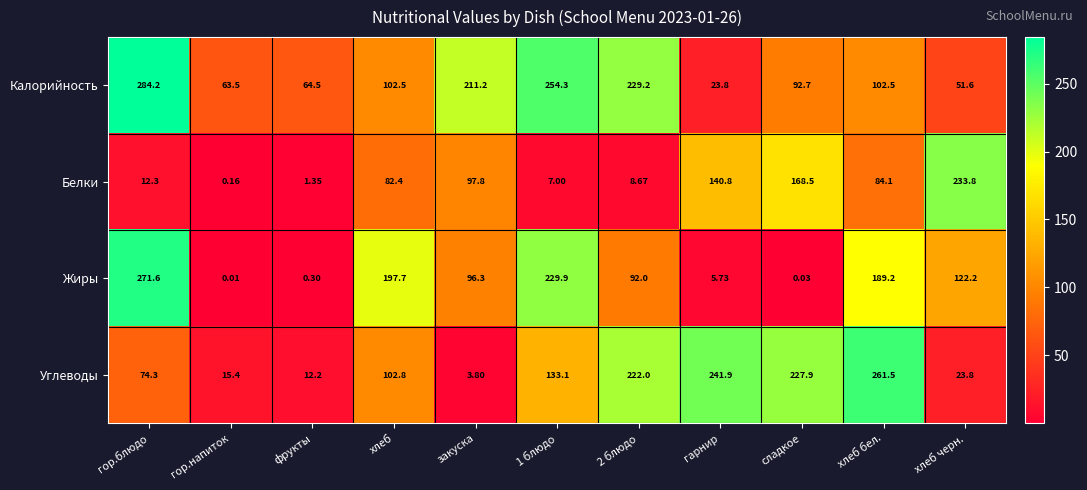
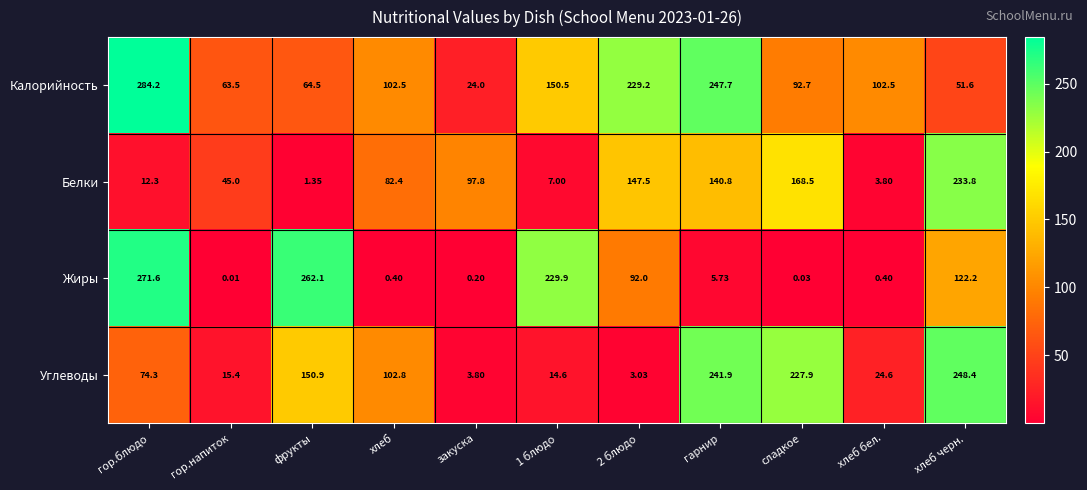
  {
    "Калорийность": {
      "гор.блюдо": 284.2,
      "гор.напиток": 63.5,
      "фрукты": 64.5,
      "хлеб": 102.5,
-     "закуска": 211.2,
-     "1 блюдо": 254.3,
+     "закуска": 24.0,
+     "1 блюдо": 150.5,
      "2 блюдо": 229.2,
-     "гарнир": 23.8,
+     "гарнир": 247.7,
      "сладкое": 92.7,
      "хлеб бел.": 102.5,
      "хлеб черн.": 51.6
    },
    "Белки": {
      "гор.блюдо": 12.3,
-     "гор.напиток": 0.16,
+     "гор.напиток": 45.0,
      "фрукты": 1.35,
      "хлеб": 82.4,
      "закуска": 97.8,
      "1 блюдо": 7.00,
-     "2 блюдо": 8.67,
+     "2 блюдо": 147.5,
      "гарнир": 140.8,
      "сладкое": 168.5,
-     "хлеб бел.": 84.1,
+     "хлеб бел.": 3.80,
      "хлеб черн.": 233.8
    },
    "Жиры": {
      "гор.блюдо": 271.6,
      "гор.напиток": 0.01,
-     "фрукты": 0.30,
-     "хлеб": 197.7,
-     "закуска": 96.3,
+     "фрукты": 262.1,
+     "хлеб": 0.40,
+     "закуска": 0.20,
      "1 блюдо": 229.9,
      "2 блюдо": 92.0,
      "гарнир": 5.73,
      "сладкое": 0.03,
-     "хлеб бел.": 189.2,
+     "хлеб бел.": 0.40,
      "хлеб черн.": 122.2
    },
    "Углеводы": {
      "гор.блюдо": 74.3,
      "гор.напиток": 15.4,
-     "фрукты": 12.2,
+     "фрукты": 150.9,
      "хлеб": 102.8,
      "закуска": 3.80,
-     "1 блюдо": 133.1,
-     "2 блюдо": 222.0,
+     "1 блюдо": 14.6,
+     "2 блюдо": 3.03,
      "гарнир": 241.9,
      "сладкое": 227.9,
-     "хлеб бел.": 261.5,
-     "хлеб черн.": 23.8
+     "хлеб бел.": 24.6,
+     "хлеб черн.": 248.4
    }
  }
